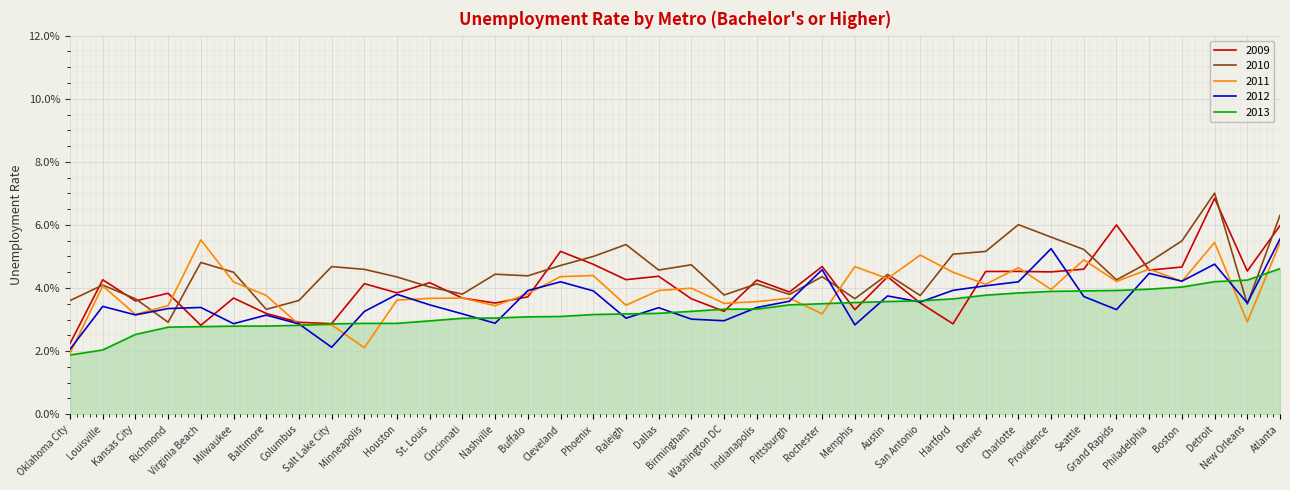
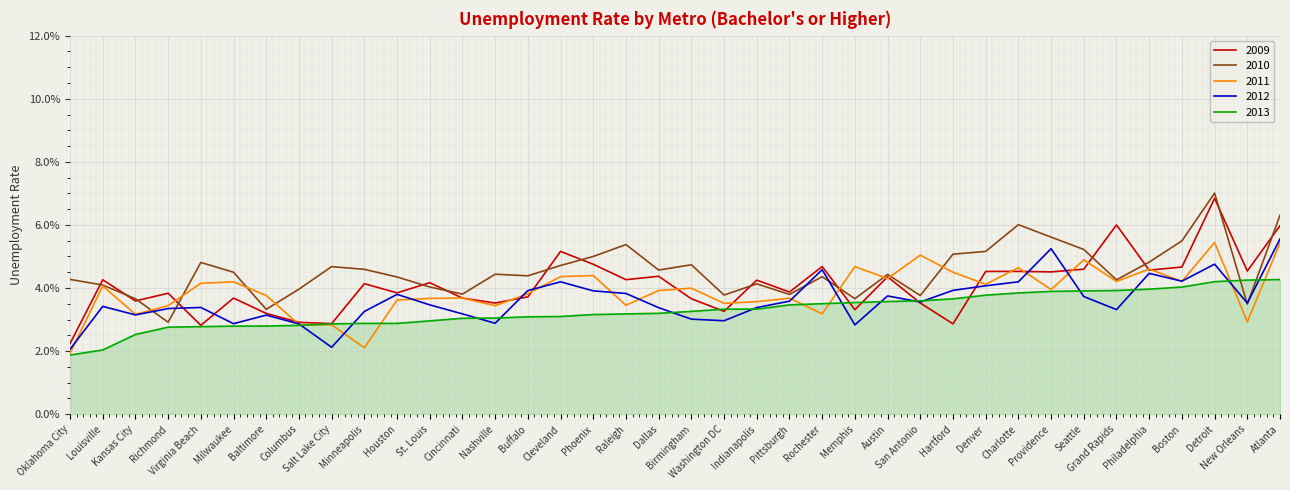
  {
    "2009": {
      "Oklahoma City": "2.2%",
      "Louisville": "4.3%",
      "Richmond": "3.8%",
      "Milwaukee": "3.7%",
      "Minneapolis": "4.1%",
      "St. Louis": "4.2%",
      "Nashville": "3.5%",
      "Buffalo": "3.7%",
      "Cleveland": "5.2%",
      "Phoenix": "4.8%",
      "Raleigh": "4.3%",
      "Dallas": "4.4%",
      "Birmingham": "3.7%",
      "Indianapolis": "4.3%",
      "Rochester": "4.7%",
      "Memphis": "3.3%",
      "Hartford": "2.9%",
      "Denver": "4.5%",
      "Charlotte": "4.5%",
      "Providence": "4.5%",
      "Seattle": "4.6%",
      "Grand Rapids": "6.0%",
      "Boston": "4.7%",
      "Detroit": "6.8%",
      "New Orleans": "4.5%",
      "Atlanta": "6.0%"
    },
    "2010": {
-     "Oklahoma City": "3.6%",
+     "Oklahoma City": "4.3%",
      "Richmond": "2.9%",
      "Virginia Beach": "4.8%",
      "Milwaukee": "4.5%",
      "Baltimore": "3.3%",
-     "Columbus": "3.6%",
+     "Columbus": "4.0%",
      "Salt Lake City": "4.7%",
      "Minneapolis": "4.6%",
      "Houston": "4.4%",
      "St. Louis": "4.0%",
      "Cincinnati": "3.8%",
      "Nashville": "4.4%",
      "Buffalo": "4.4%",
      "Cleveland": "4.7%",
      "Phoenix": "5.0%",
      "Raleigh": "5.4%",
      "Dallas": "4.6%",
      "Birmingham": "4.7%",
      "Washington DC": "3.8%",
      "Indianapolis": "4.1%",
      "Rochester": "4.4%",
      "Memphis": "3.7%",
      "San Antonio": "3.8%",
      "Hartford": "5.1%",
      "Denver": "5.2%",
      "Charlotte": "6.0%",
      "Providence": "5.6%",
      "Seattle": "5.2%",
      "Philadelphia": "4.8%",
      "Boston": "5.5%",
      "Detroit": "7.0%",
      "Atlanta": "6.3%"
    },
    "2011": {
      "Richmond": "3.4%",
-     "Virginia Beach": "5.5%",
+     "Virginia Beach": "4.2%",
      "Milwaukee": "4.2%",
      "Baltimore": "3.8%",
      "Minneapolis": "2.1%",
      "Houston": "3.6%",
      "St. Louis": "3.7%",
      "Nashville": "3.4%",
      "Buffalo": "3.8%",
      "Cleveland": "4.4%",
      "Phoenix": "4.4%",
      "Raleigh": "3.5%",
      "Dallas": "3.9%",
      "Birmingham": "4.0%",
      "Washington DC": "3.5%",
      "Indianapolis": "3.6%",
      "Pittsburgh": "3.7%",
      "Rochester": "3.2%",
      "Memphis": "4.7%",
      "San Antonio": "5.0%",
      "Hartford": "4.5%",
      "Charlotte": "4.6%",
      "Seattle": "4.9%",
      "Detroit": "5.4%",
      "New Orleans": "2.9%",
      "Atlanta": "5.4%"
    },
    "2012": {
      "Oklahoma City": "2.1%",
      "Louisville": "3.4%",
      "Richmond": "3.3%",
      "Virginia Beach": "3.4%",
      "Salt Lake City": "2.1%",
      "Minneapolis": "3.3%",
      "St. Louis": "3.5%",
      "Cincinnati": "3.2%",
      "Nashville": "2.9%",
      "Buffalo": "3.9%",
      "Cleveland": "4.2%",
      "Phoenix": "3.9%",
-     "Raleigh": "3.0%",
+     "Raleigh": "3.8%",
      "Dallas": "3.4%",
      "Birmingham": "3.0%",
      "Washington DC": "3.0%",
      "Pittsburgh": "3.6%",
      "Rochester": "4.6%",
      "Memphis": "2.8%",
      "Austin": "3.7%",
      "Hartford": "3.9%",
      "Charlotte": "4.2%",
      "Providence": "5.2%",
      "Seattle": "3.7%",
      "Grand Rapids": "3.3%",
      "Philadelphia": "4.5%",
      "Detroit": "4.8%",
      "Atlanta": "5.6%"
    },
    "2013": {
      "Louisville": "2.0%",
      "Kansas City": "2.5%",
      "Richmond": "2.8%",
      "Baltimore": "2.8%",
      "Minneapolis": "2.9%",
      "Houston": "2.9%",
      "St. Louis": "3.0%",
      "Cincinnati": "3.0%",
      "Nashville": "3.0%",
      "Buffalo": "3.1%",
      "Cleveland": "3.1%",
      "Phoenix": "3.2%",
      "Raleigh": "3.2%",
      "Dallas": "3.2%",
      "Birmingham": "3.3%",
      "Pittsburgh": "3.5%",
      "Rochester": "3.5%",
      "Memphis": "3.5%",
      "Austin": "3.6%",
      "Hartford": "3.7%",
      "Denver": "3.8%",
      "Charlotte": "3.8%",
      "Seattle": "3.9%",
      "Grand Rapids": "3.9%",
      "Philadelphia": "4.0%",
      "Boston": "4.0%",
      "Detroit": "4.2%",
      "New Orleans": "4.3%",
-     "Atlanta": "4.6%"
+     "Atlanta": "4.3%"
    }
  }
